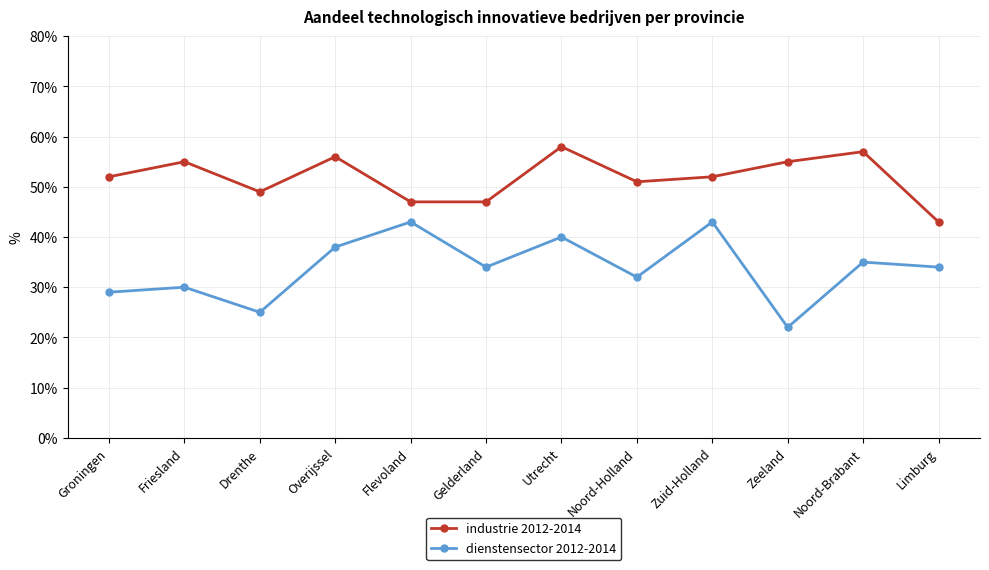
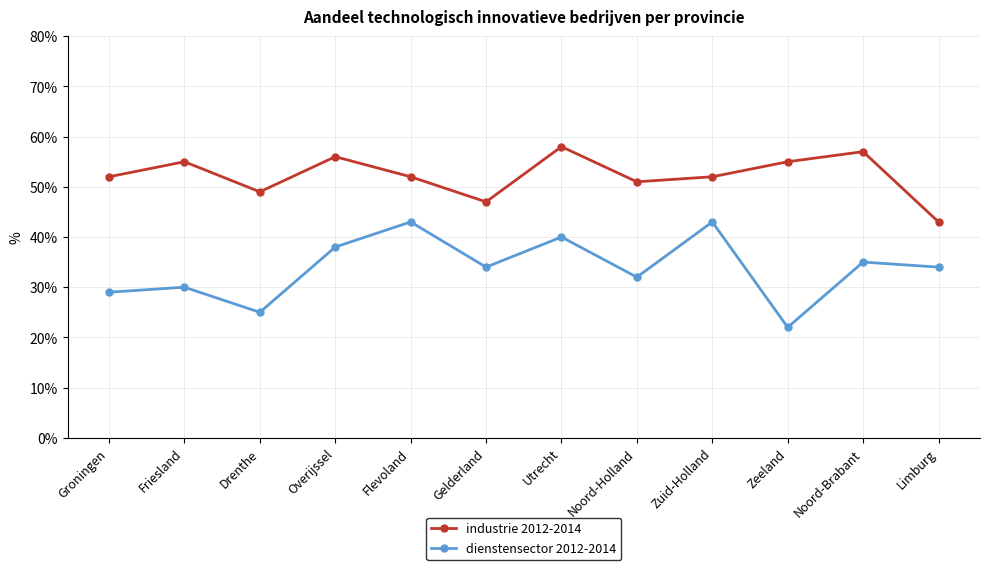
  {
    "industrie 2012-2014": {
      "Groningen": "52%",
      "Friesland": "55%",
      "Drenthe": "49%",
      "Overijssel": "56%",
-     "Flevoland": "47%",
+     "Flevoland": "52%",
      "Gelderland": "47%",
      "Utrecht": "58%",
      "Noord-Holland": "51%",
      "Zuid-Holland": "52%",
      "Zeeland": "55%",
      "Noord-Brabant": "57%",
      "Limburg": "43%"
    },
    "dienstensector 2012-2014": {
      "Groningen": "29%",
      "Friesland": "30%",
      "Drenthe": "25%",
      "Overijssel": "38%",
      "Flevoland": "43%",
      "Gelderland": "34%",
      "Utrecht": "40%",
      "Noord-Holland": "32%",
      "Zuid-Holland": "43%",
      "Zeeland": "22%",
      "Noord-Brabant": "35%",
      "Limburg": "34%"
    }
  }
